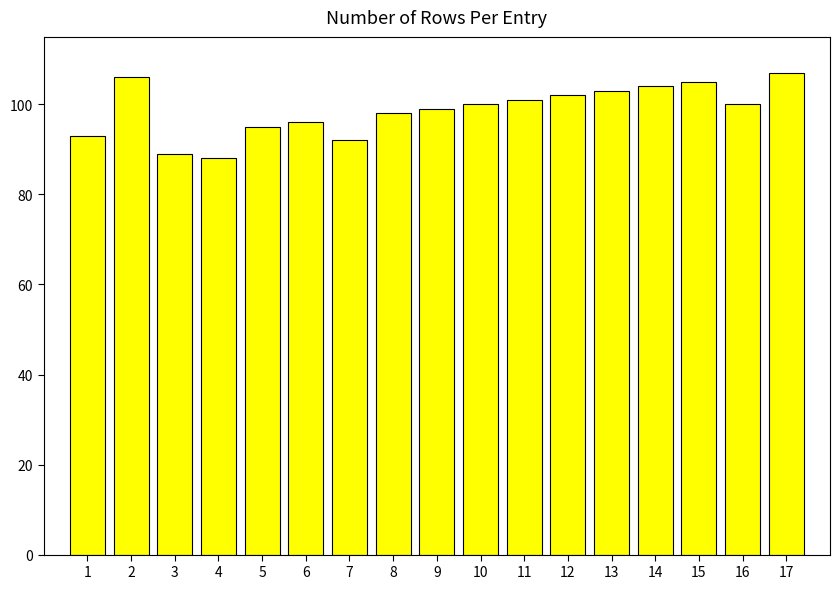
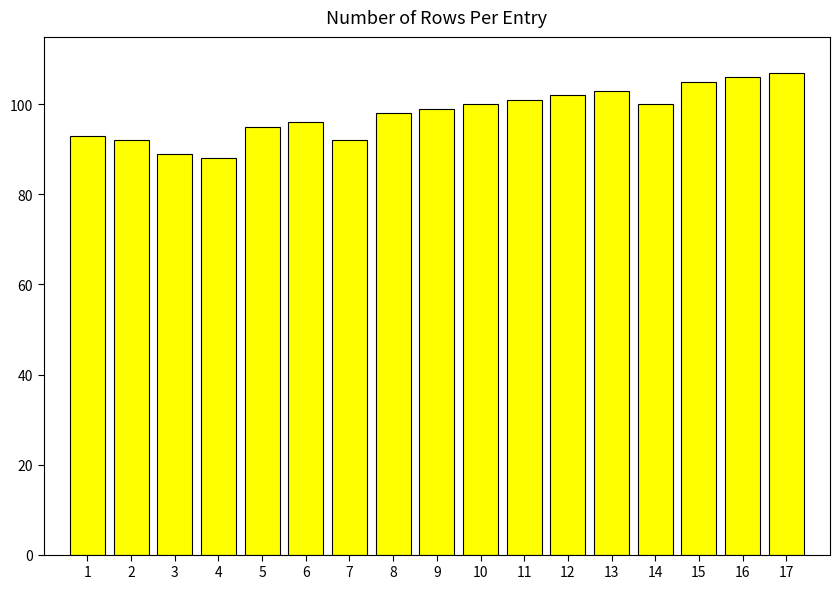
  {
    "1": 93,
-   "2": 106,
+   "2": 92,
    "3": 89,
    "4": 88,
    "5": 95,
    "6": 96,
    "7": 92,
    "8": 98,
    "9": 99,
    "10": 100,
    "11": 101,
    "12": 102,
    "13": 103,
-   "14": 104,
+   "14": 100,
    "15": 105,
-   "16": 100,
+   "16": 106,
    "17": 107
  }
